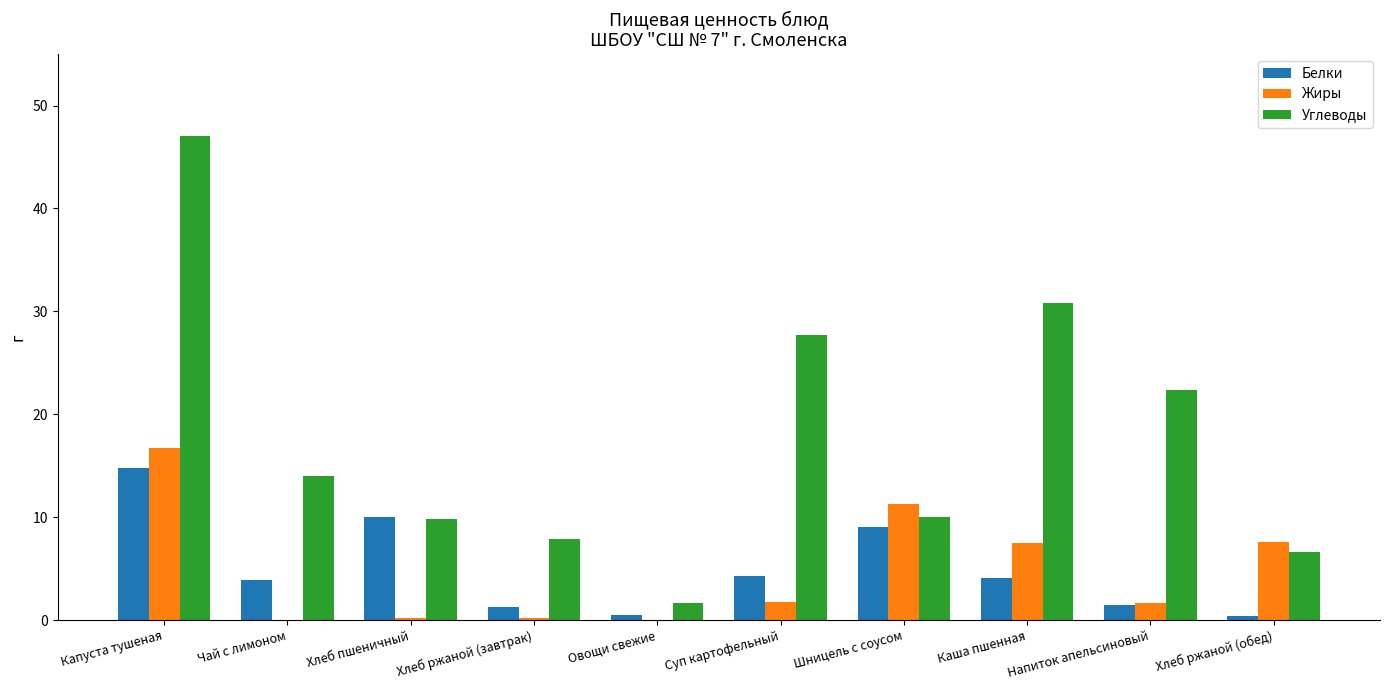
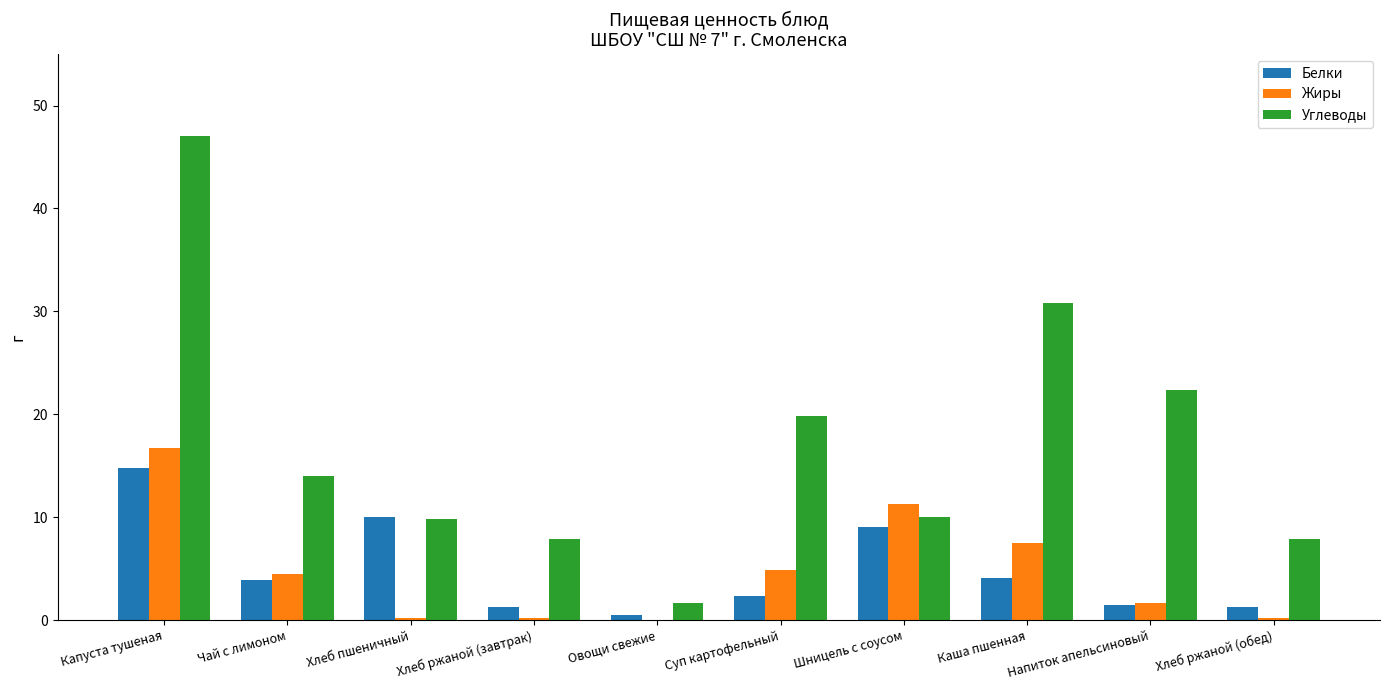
  {
    "Белки": {
      "Капуста тушеная": 14.8,
      "Чай с лимоном": 3.9,
      "Хлеб пшеничный": 10.0,
      "Хлеб ржаной (завтрак)": 1.3,
      "Овощи свежие": 0.5,
-     "Суп картофельный": 4.2,
+     "Суп картофельный": 2.4,
      "Шницель с соусом": 9.0,
      "Каша пшенная": 4.1,
      "Напиток апельсиновый": 1.5,
-     "Хлеб ржаной (обед)": 0.4
+     "Хлеб ржаной (обед)": 1.3
    },
    "Жиры": {
      "Капуста тушеная": 16.7,
-     "Чай с лимоном": 0.0,
+     "Чай с лимоном": 4.5,
      "Овощи свежие": 0.0,
-     "Суп картофельный": 1.7,
+     "Суп картофельный": 4.8,
      "Шницель с соусом": 11.3,
      "Каша пшенная": 7.5,
      "Напиток апельсиновый": 1.7,
-     "Хлеб ржаной (обед)": 7.6
+     "Хлеб ржаной (обед)": 0.2
    },
    "Углеводы": {
      "Капуста тушеная": 47.0,
      "Чай с лимоном": 14.0,
      "Хлеб пшеничный": 9.8,
      "Хлеб ржаной (завтрак)": 7.9,
      "Овощи свежие": 1.7,
-     "Суп картофельный": 27.7,
+     "Суп картофельный": 19.8,
      "Шницель с соусом": 10.0,
      "Каша пшенная": 30.8,
      "Напиток апельсиновый": 22.4,
-     "Хлеб ржаной (обед)": 6.7
+     "Хлеб ржаной (обед)": 7.9
    }
  }
